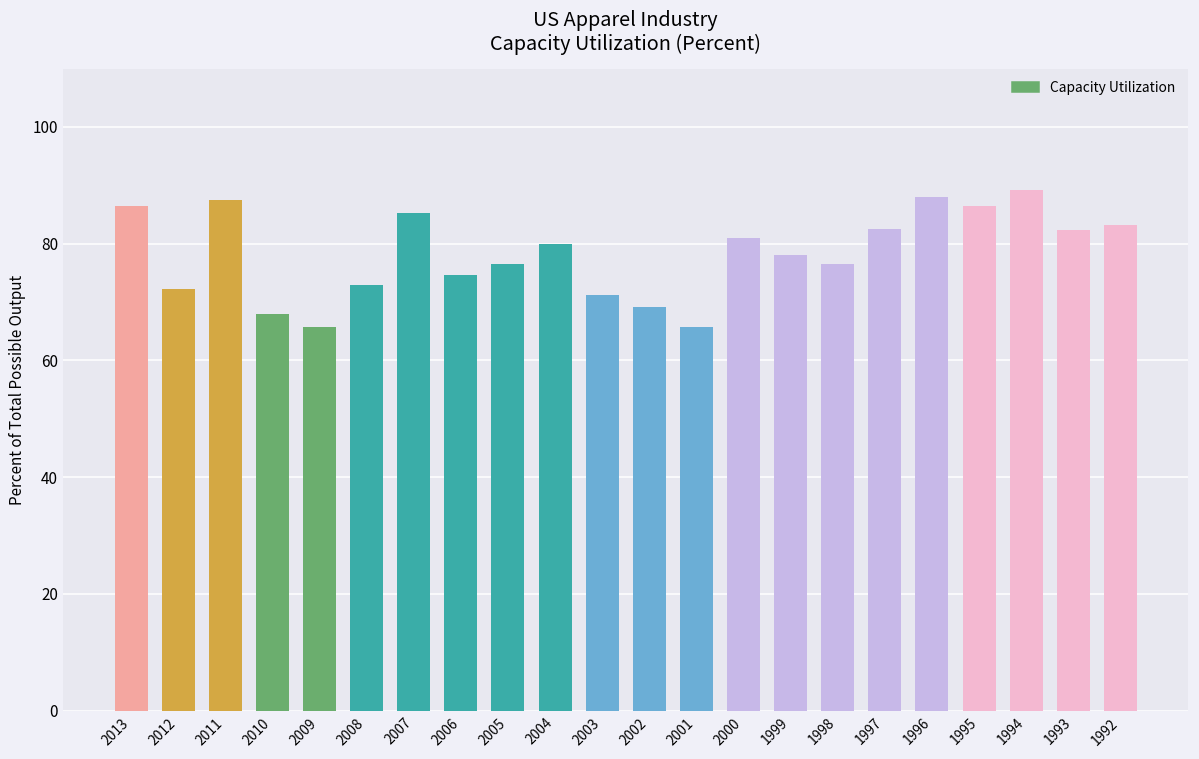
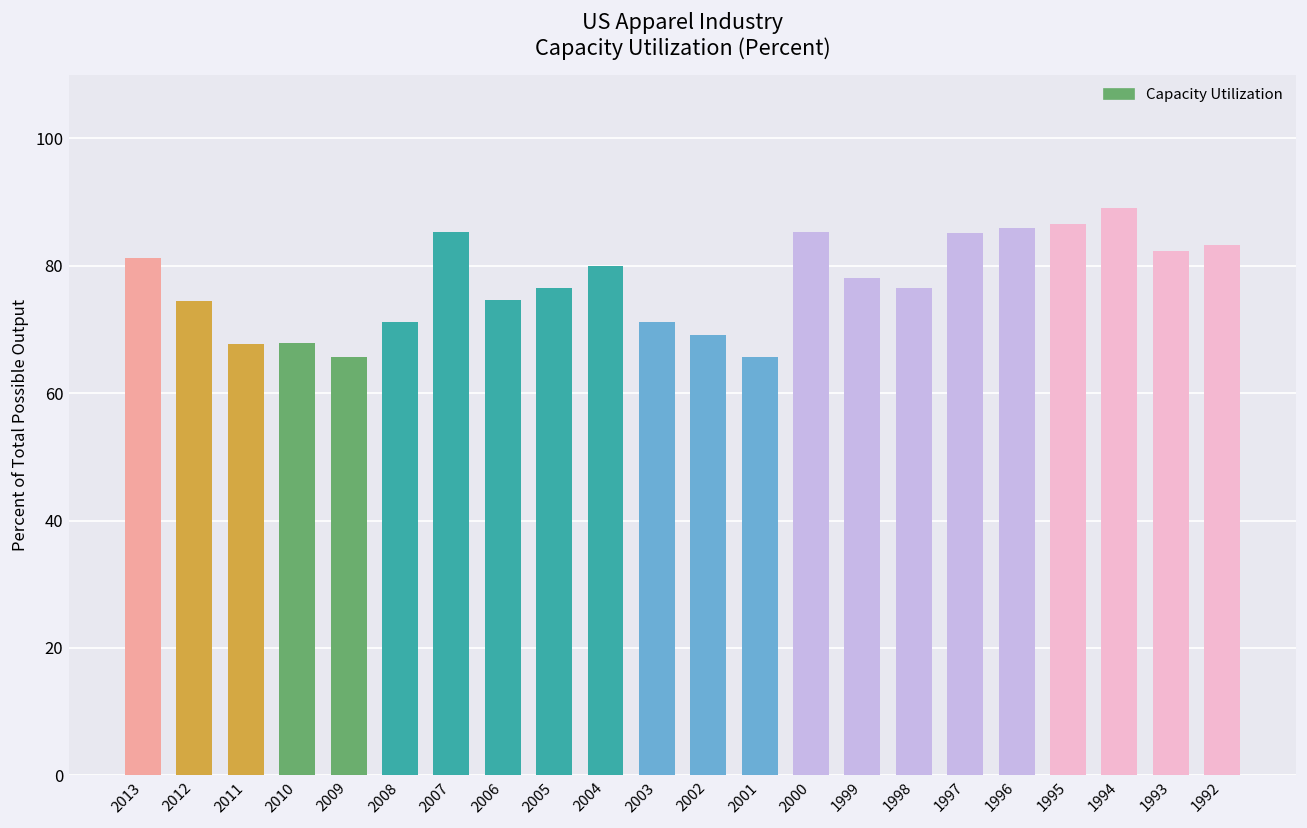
  {
-   "2013": 87,
-   "2012": 72,
-   "2011": 88,
+   "2013": 81,
+   "2012": 75,
+   "2011": 68,
    "2010": 68,
    "2009": 66,
-   "2008": 73,
+   "2008": 71,
    "2007": 85,
    "2006": 75,
    "2005": 77,
    "2004": 80,
    "2003": 71,
    "2002": 69,
    "2001": 66,
-   "2000": 81,
+   "2000": 85,
    "1999": 78,
    "1998": 76,
-   "1997": 83,
-   "1996": 88,
+   "1997": 85,
+   "1996": 86,
    "1995": 87,
    "1994": 89,
    "1993": 82,
    "1992": 83
  }
